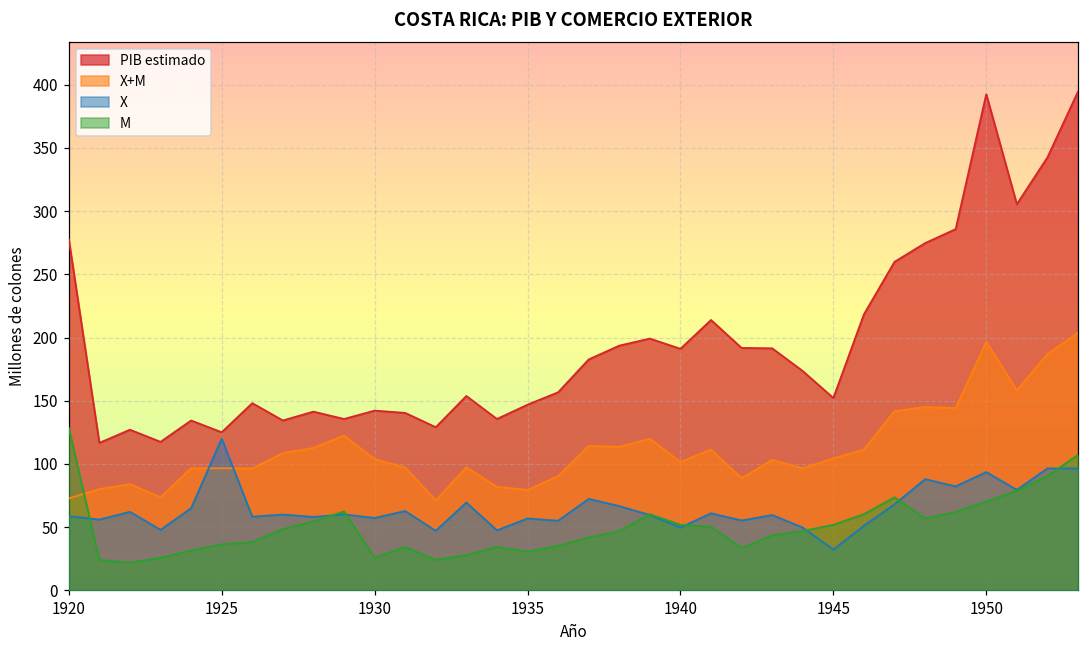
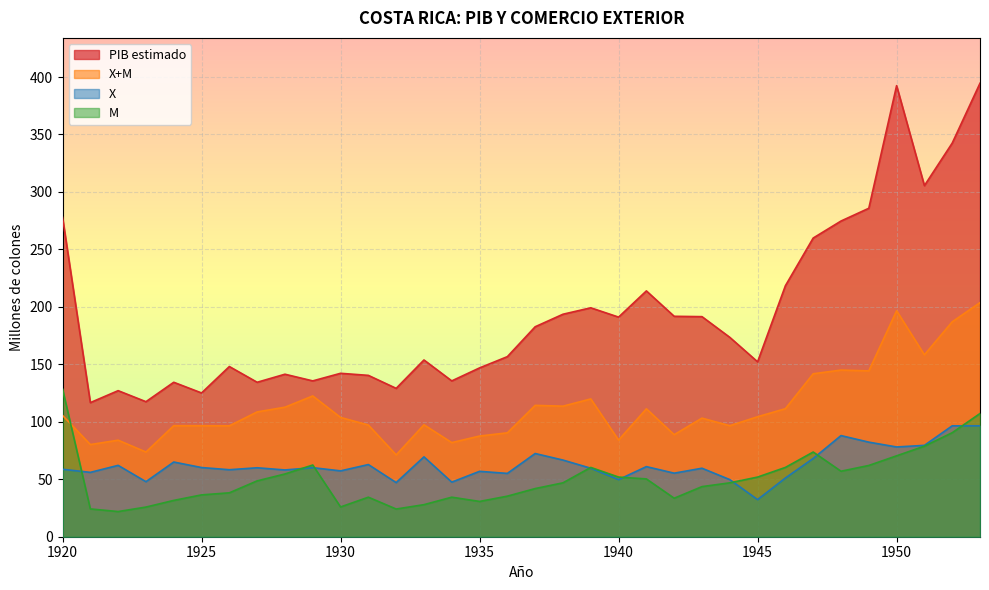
  {
    "PIB estimado": {
      "1920": 278,
      "1925": 125,
      "1930": 142,
      "1935": 147,
      "1940": 191,
      "1945": 152,
      "1950": 393
    },
    "X+M": {
-     "1920": 73,
+     "1920": 106,
      "1925": 97,
      "1930": 104,
-     "1935": 80,
-     "1940": 102,
+     "1935": 88,
+     "1940": 84,
      "1945": 104,
      "1950": 197
    },
    "X": {
      "1920": 59,
-     "1925": 120,
+     "1925": 60,
      "1930": 57,
      "1935": 57,
      "1945": 32,
-     "1950": 94
+     "1950": 78
    },
    "M": {
      "1920": 129,
      "1925": 36,
      "1930": 26,
      "1935": 31,
      "1945": 52,
      "1950": 70
    }
  }
